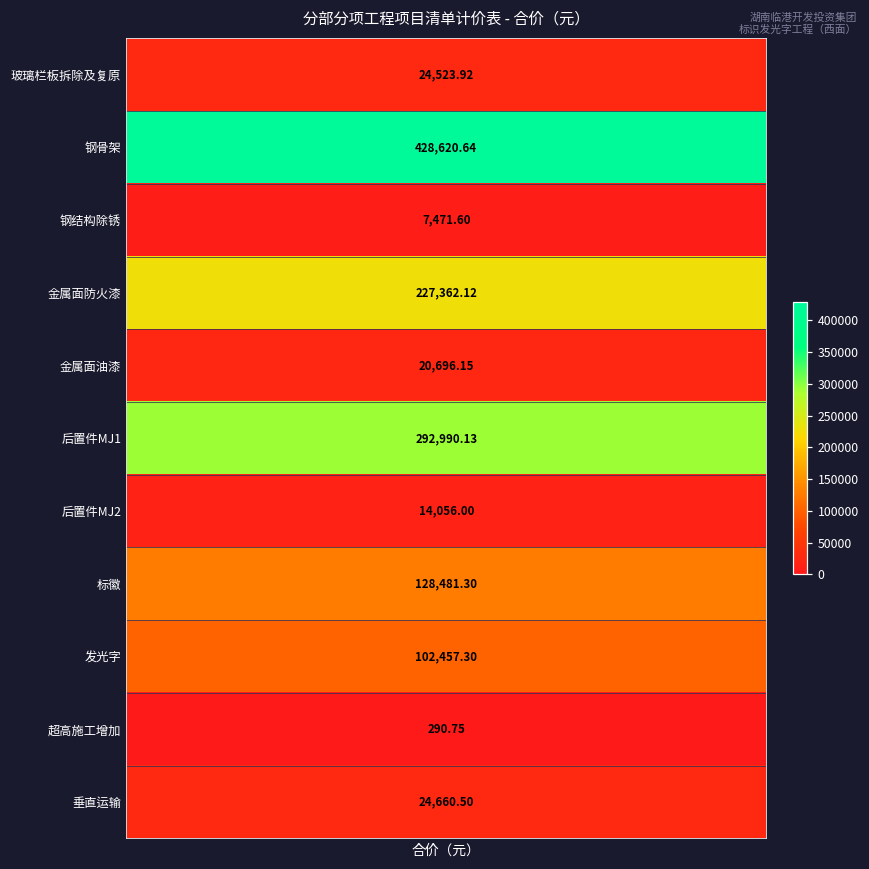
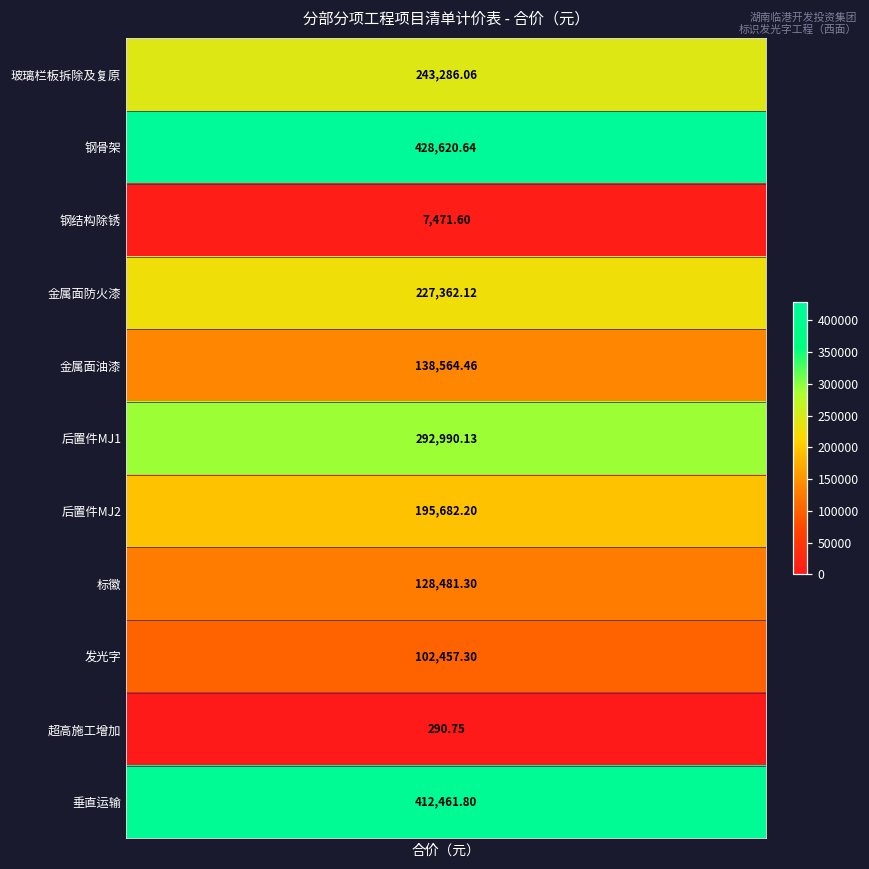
  {
    "玻璃栏板拆除及复原": {
-     "合价（元）": "24,523.92"
+     "合价（元）": "243,286.06"
    },
    "钢骨架": {
      "合价（元）": "428,620.64"
    },
    "钢结构除锈": {
      "合价（元）": "7,471.60"
    },
    "金属面防火漆": {
      "合价（元）": "227,362.12"
    },
    "金属面油漆": {
-     "合价（元）": "20,696.15"
+     "合价（元）": "138,564.46"
    },
    "后置件MJ1": {
      "合价（元）": "292,990.13"
    },
    "后置件MJ2": {
-     "合价（元）": "14,056.00"
+     "合价（元）": "195,682.20"
    },
    "标徽": {
      "合价（元）": "128,481.30"
    },
    "发光字": {
      "合价（元）": "102,457.30"
    },
    "超高施工增加": {
      "合价（元）": "290.75"
    },
    "垂直运输": {
-     "合价（元）": "24,660.50"
+     "合价（元）": "412,461.80"
    }
  }
